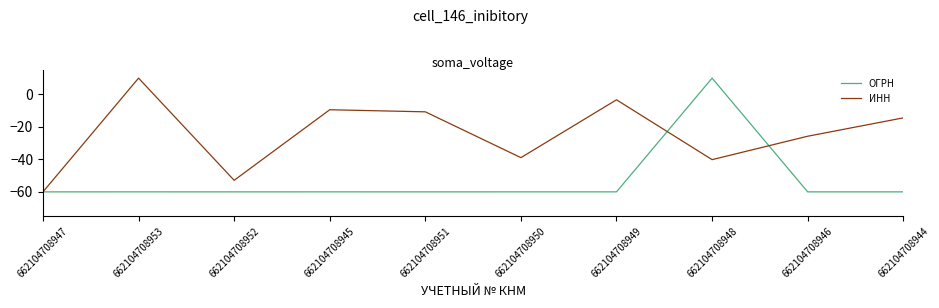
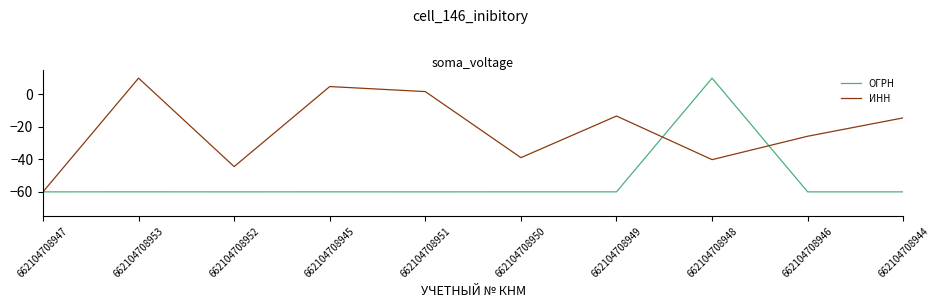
  {
    "ОГРН": {
      "662104708953": -60,
      "662104708952": -60,
      "662104708945": -60,
      "662104708951": -60,
      "662104708950": -60,
      "662104708949": -60,
      "662104708948": 10,
      "662104708946": -60,
      "662104708944": -60
    },
    "ИНН": {
      "662104708953": 10,
-     "662104708952": -53,
-     "662104708945": -9,
-     "662104708951": -11,
+     "662104708952": -44,
+     "662104708945": 5,
+     "662104708951": 2,
      "662104708950": -39,
-     "662104708949": -3,
+     "662104708949": -13,
      "662104708948": -40,
      "662104708946": -26,
      "662104708944": -14
    }
  }
